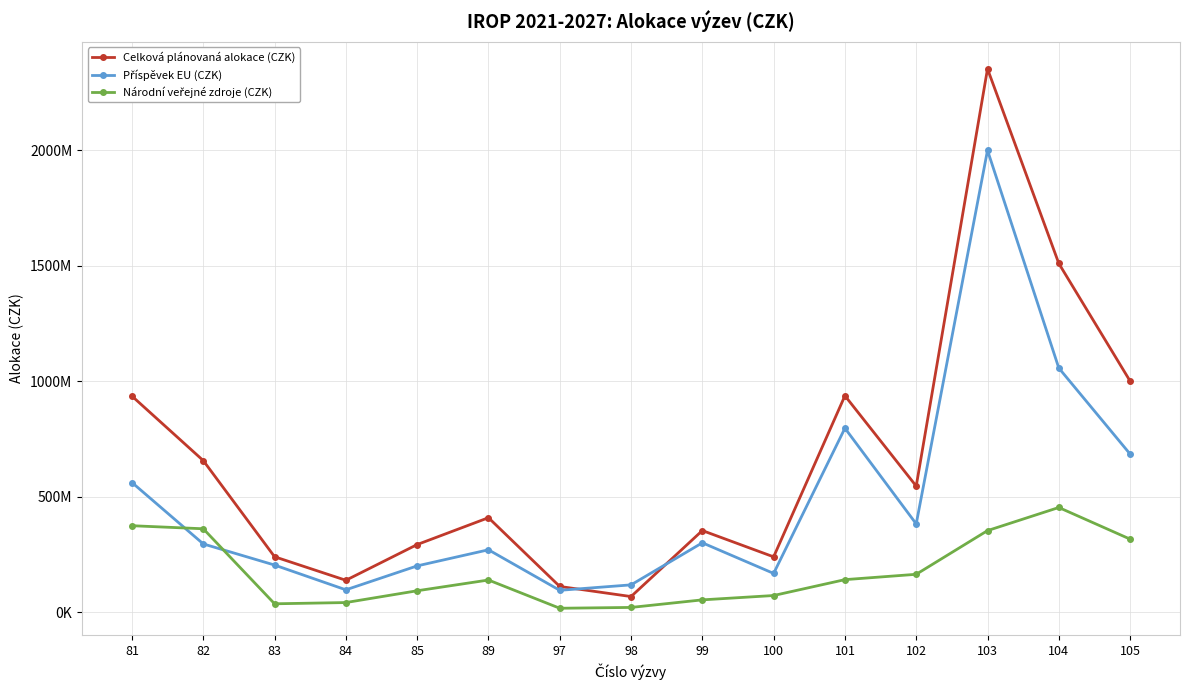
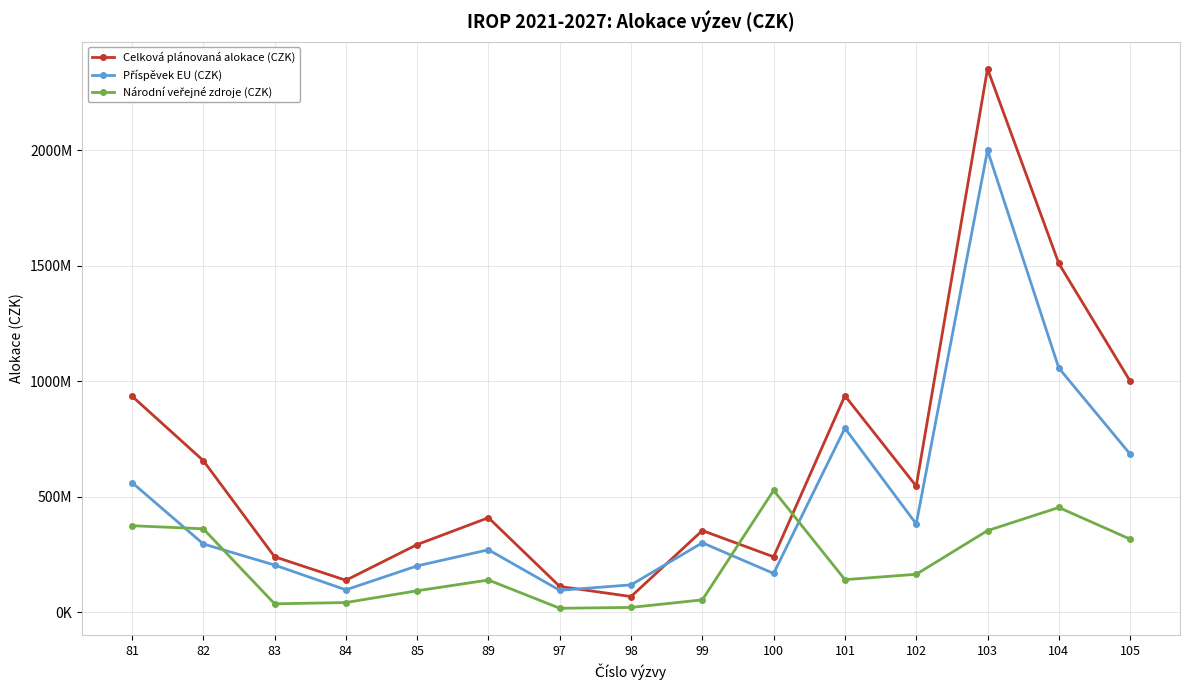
  {
    "Celková plánovaná alokace (CZK)": {
      "81": 930000000,
      "82": 660000000,
      "83": 240000000,
      "84": 140000000,
      "85": 290000000,
      "89": 410000000,
      "97": 110000000,
      "98": 70000000,
      "99": 350000000,
      "100": 240000000,
      "101": 940000000,
      "102": 550000000,
      "103": 2350000000,
      "104": 1510000000,
      "105": 1000000000
    },
    "Příspěvek EU (CZK)": {
      "81": 560000000,
      "82": 300000000,
      "83": 200000000,
      "84": 100000000,
      "85": 200000000,
      "89": 270000000,
      "97": 90000000,
      "98": 120000000,
      "99": 300000000,
      "100": 170000000,
      "101": 800000000,
      "102": 380000000,
      "103": 2000000000,
      "104": 1060000000,
      "105": 680000000
    },
    "Národní veřejné zdroje (CZK)": {
      "81": 370000000,
      "82": 360000000,
      "83": 40000000,
      "84": 40000000,
      "85": 90000000,
      "89": 140000000,
      "97": 20000000,
      "98": 20000000,
      "99": 50000000,
-     "100": 70000000,
+     "100": 530000000,
      "101": 140000000,
      "102": 160000000,
      "103": 350000000,
      "104": 450000000,
      "105": 320000000
    }
  }
